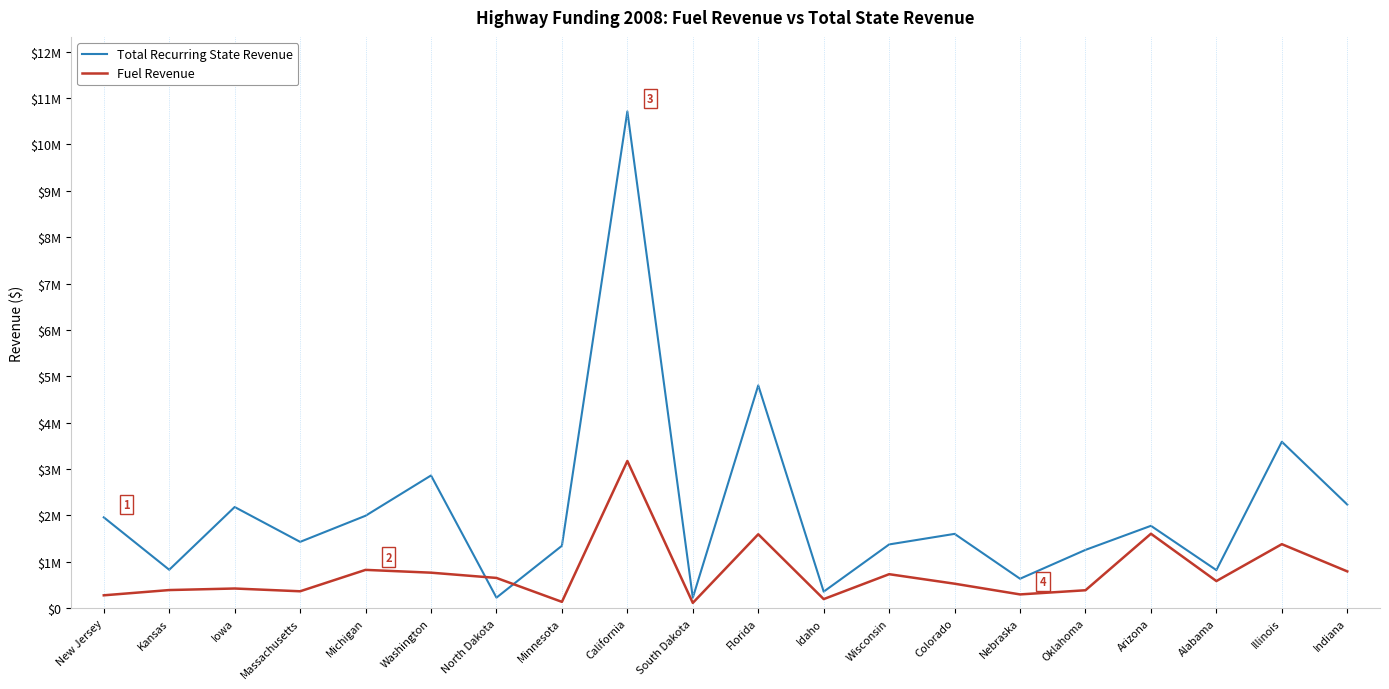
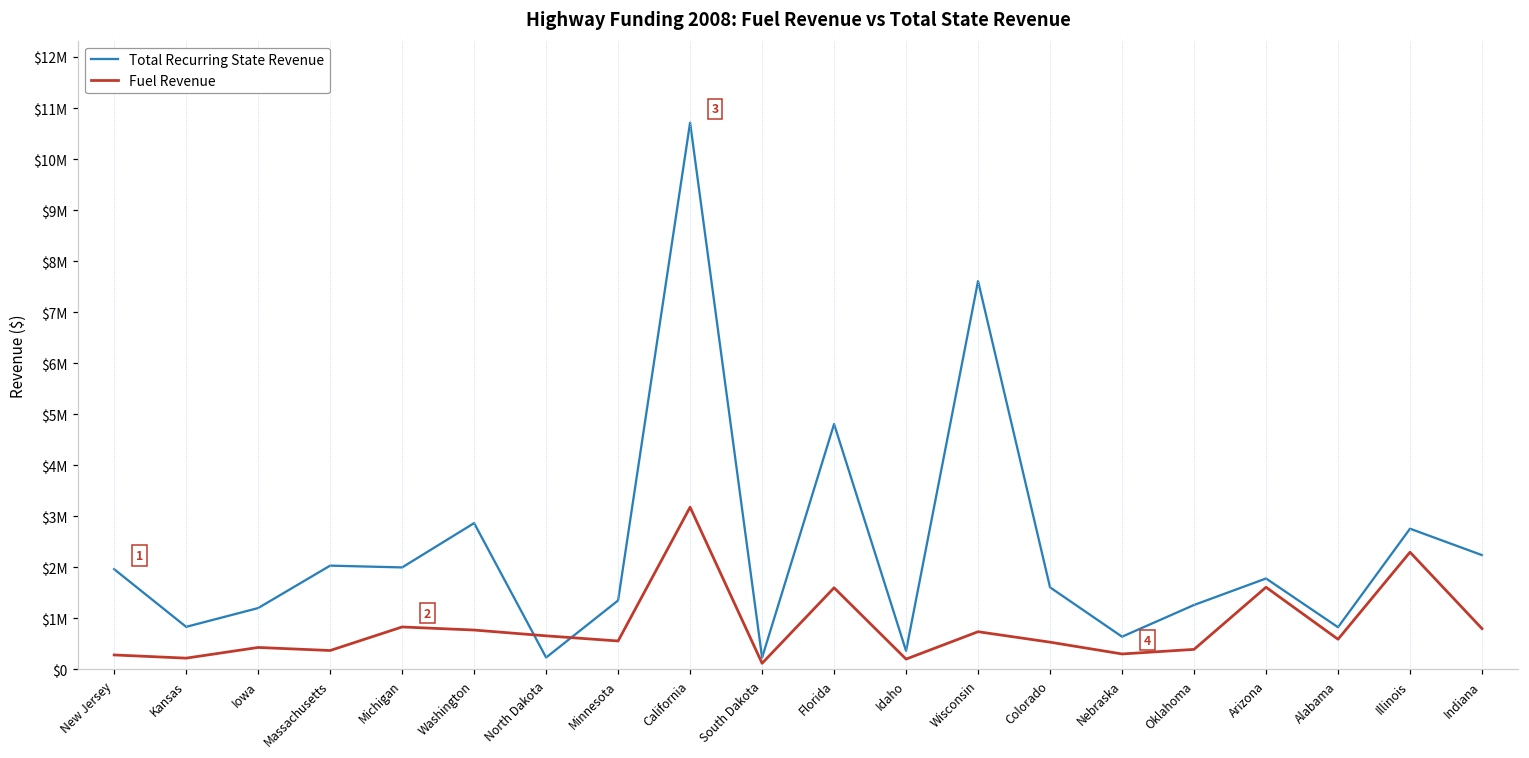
  {
    "Total Recurring State Revenue": {
      "Kansas": "$800000",
-     "Iowa": "$2200000",
-     "Massachusetts": "$1400000",
+     "Iowa": "$1200000",
+     "Massachusetts": "$2000000",
      "Michigan": "$2000000",
      "Washington": "$2900000",
      "North Dakota": "$200000",
      "Minnesota": "$1300000",
      "South Dakota": "$200000",
      "Florida": "$4800000",
      "Idaho": "$400000",
-     "Wisconsin": "$1400000",
+     "Wisconsin": "$7600000",
      "Colorado": "$1600000",
      "Oklahoma": "$1300000",
      "Arizona": "$1800000",
      "Alabama": "$800000",
-     "Illinois": "$3600000",
+     "Illinois": "$2800000",
      "Indiana": "$2200000"
    },
    "Fuel Revenue": {
      "New Jersey": "$300000",
-     "Kansas": "$400000",
+     "Kansas": "$200000",
      "Iowa": "$400000",
      "Massachusetts": "$400000",
      "Washington": "$800000",
      "North Dakota": "$700000",
-     "Minnesota": "$100000",
+     "Minnesota": "$600000",
      "California": "$3200000",
      "South Dakota": "$100000",
      "Florida": "$1600000",
      "Idaho": "$200000",
      "Wisconsin": "$700000",
      "Colorado": "$500000",
      "Nebraska": "$300000",
      "Oklahoma": "$400000",
      "Arizona": "$1600000",
      "Alabama": "$600000",
-     "Illinois": "$1400000",
+     "Illinois": "$2300000",
      "Indiana": "$800000"
    }
  }
